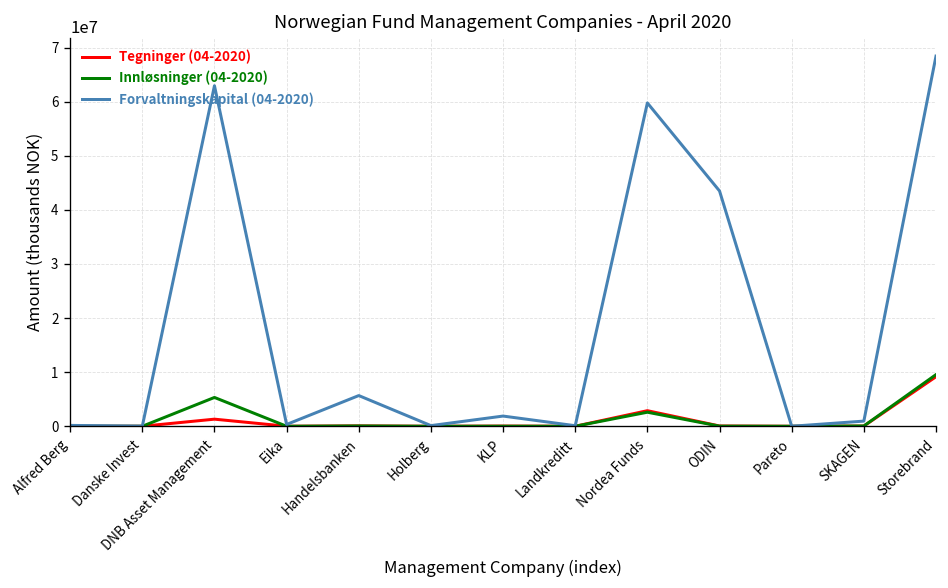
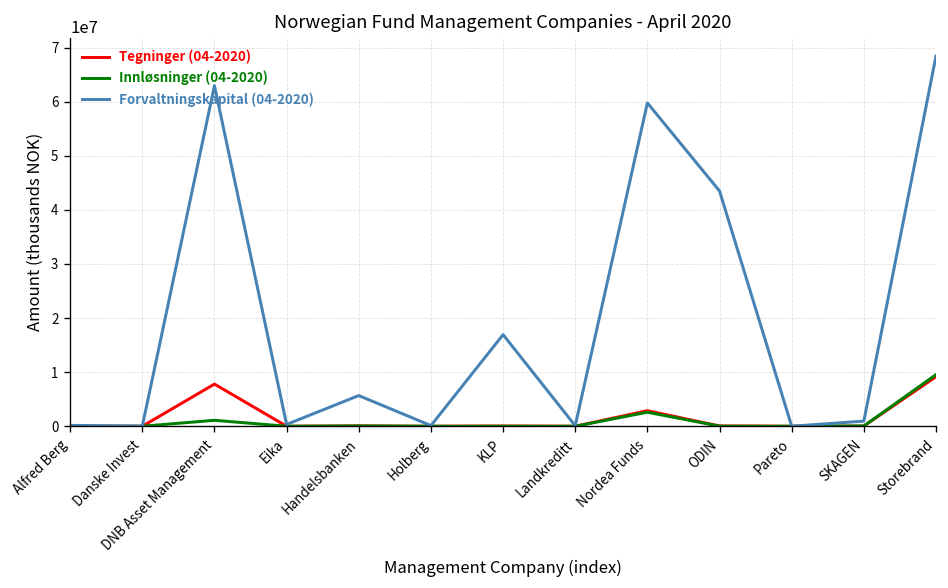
  {
    "Tegninger (04-2020)": {
-     "DNB Asset Management": 1000000
+     "DNB Asset Management": 8000000
    },
    "Innløsninger (04-2020)": {
-     "DNB Asset Management": 5000000
+     "DNB Asset Management": 1000000
    },
    "Forvaltningskapital (04-2020)": {
      "DNB Asset Management": 63000000,
      "Handelsbanken": 6000000,
-     "KLP": 2000000,
+     "KLP": 17000000,
      "Nordea Funds": 60000000,
      "ODIN": 43000000,
      "SKAGEN": 1000000,
      "Storebrand": 68000000
    }
  }
